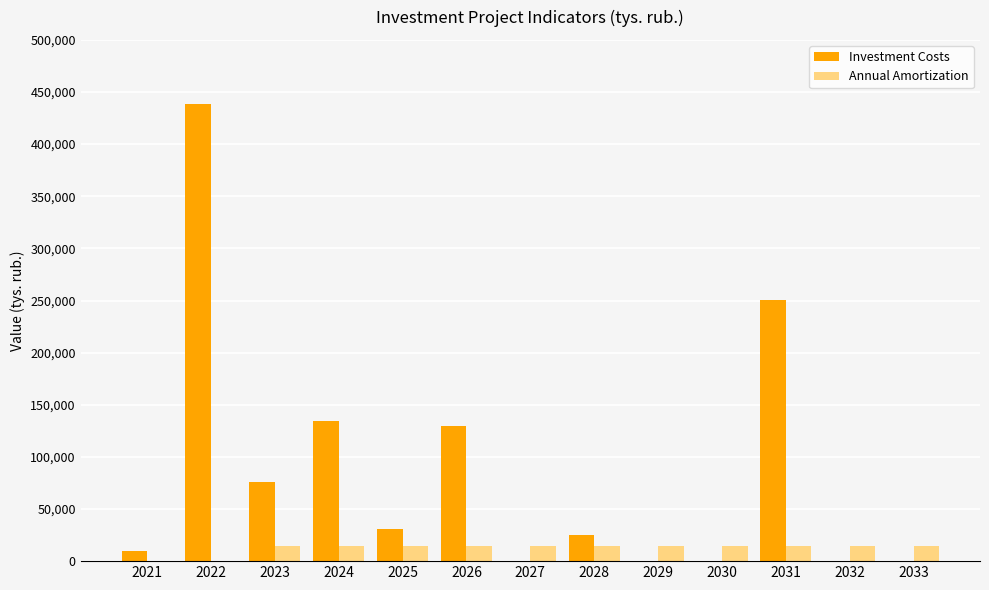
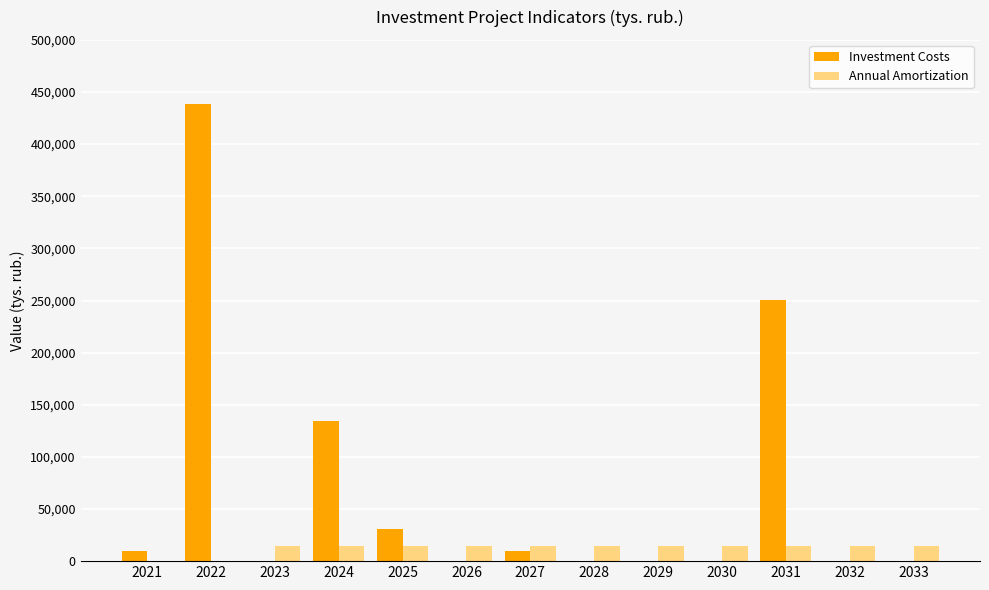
  {
    "Investment Costs": {
      "2021": "9,000",
      "2022": "439,000",
-     "2023": "76,000",
+     "2023": "0",
      "2024": "134,000",
      "2025": "31,000",
-     "2026": "130,000",
-     "2027": "0",
-     "2028": "25,000",
+     "2026": "0",
+     "2027": "9,000",
+     "2028": "0",
      "2029": "0",
      "2030": "0",
      "2031": "250,000",
      "2032": "0",
      "2033": "0"
    },
    "Annual Amortization": {
      "2021": "0",
      "2022": "0",
      "2023": "15,000",
      "2024": "15,000",
      "2025": "15,000",
      "2026": "15,000",
      "2027": "15,000",
      "2028": "15,000",
      "2029": "15,000",
      "2030": "15,000",
      "2031": "15,000",
      "2032": "15,000",
      "2033": "15,000"
    }
  }
